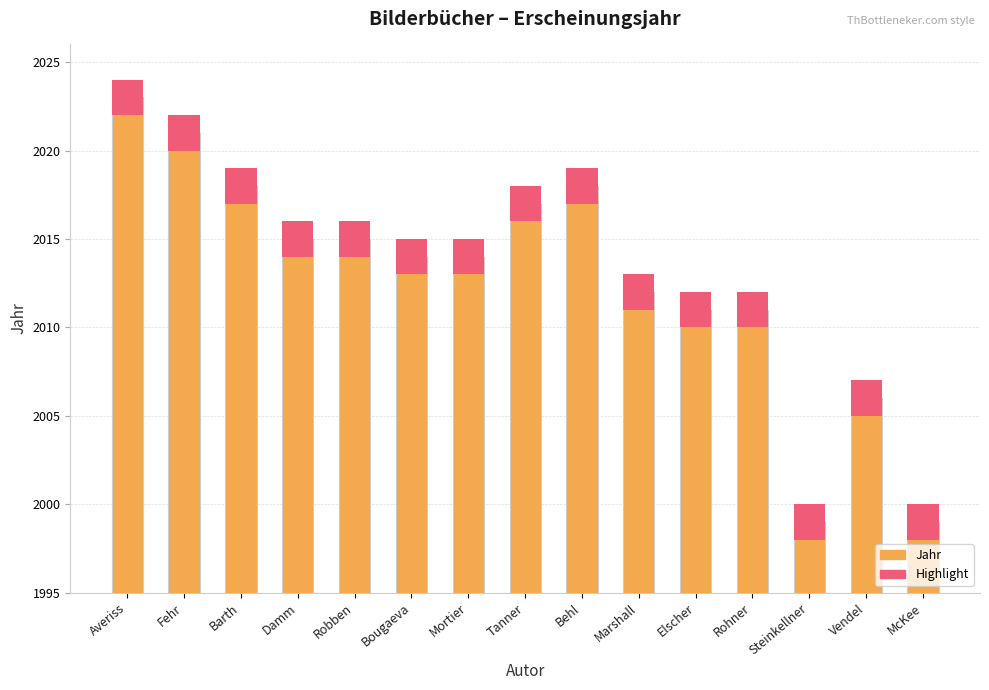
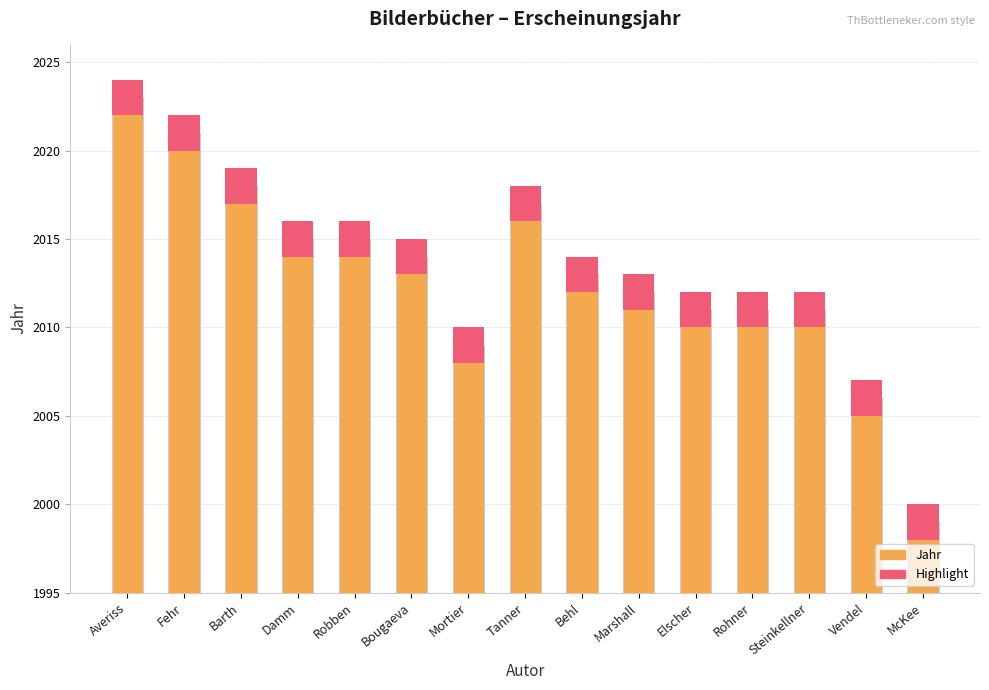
  {
    "Jahr": {
-     "Mortier": 2014,
-     "Behl": 2018,
-     "Steinkellner": 1999
+     "Mortier": 2009,
+     "Behl": 2013,
+     "Steinkellner": 2011
    }
  }
